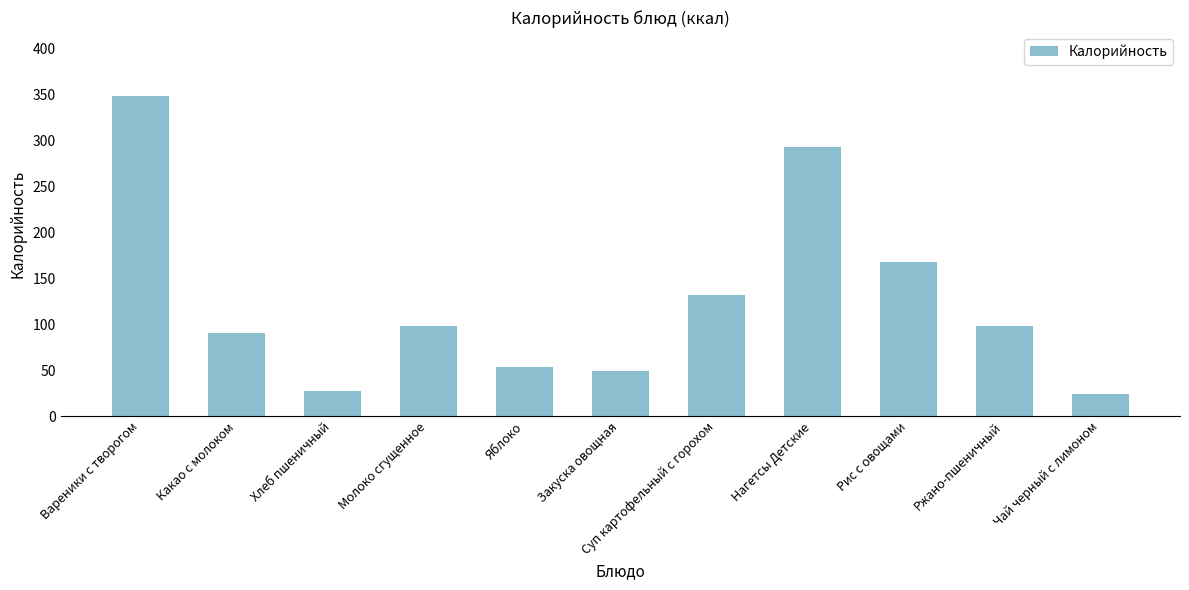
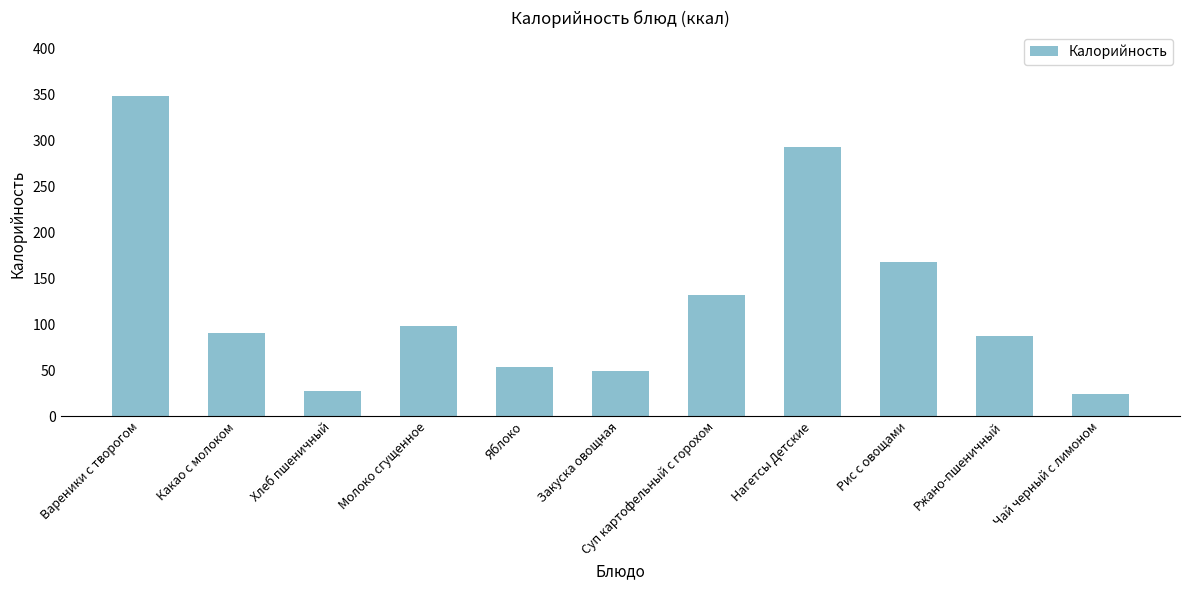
  {
    "Вареники с творогом": 350,
    "Какао с молоком": 90,
    "Хлеб пшеничный": 30,
    "Молоко сгущенное": 100,
    "Яблоко": 50,
    "Закуска овощная": 50,
    "Суп картофельный с горохом": 130,
    "Нагетсы Детские": 290,
    "Рис с овощами": 170,
-   "Ржано-пшеничный": 100,
+   "Ржано-пшеничный": 90,
    "Чай черный с лимоном": 20
  }
